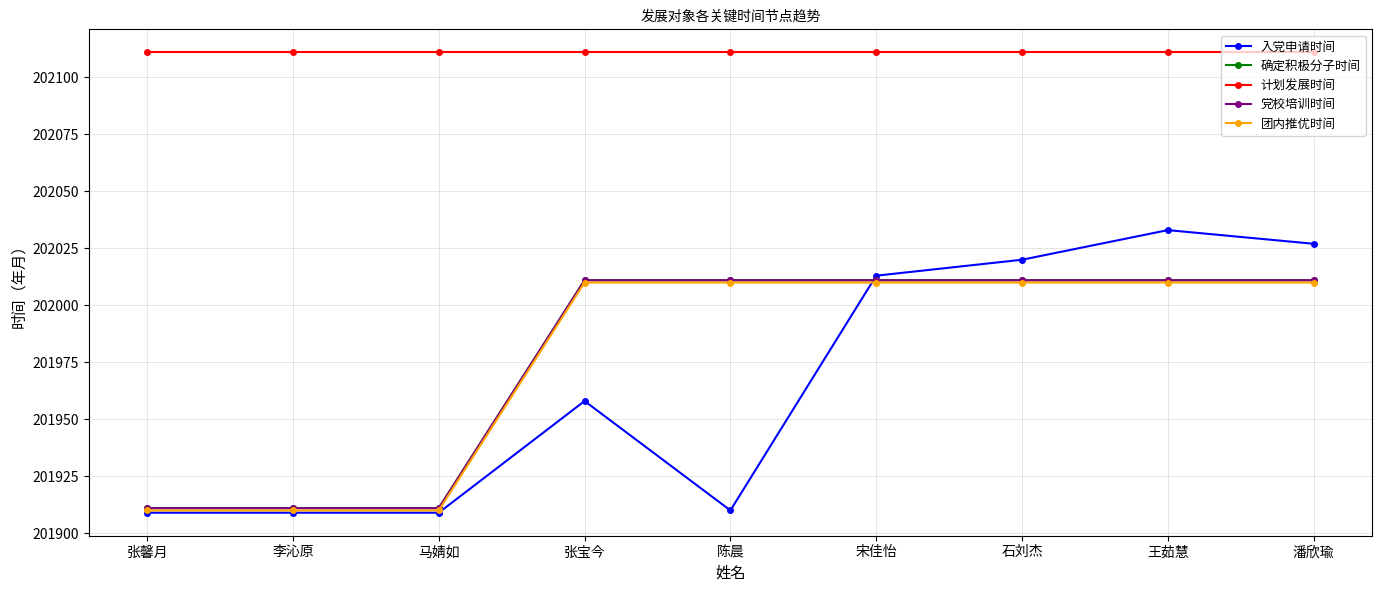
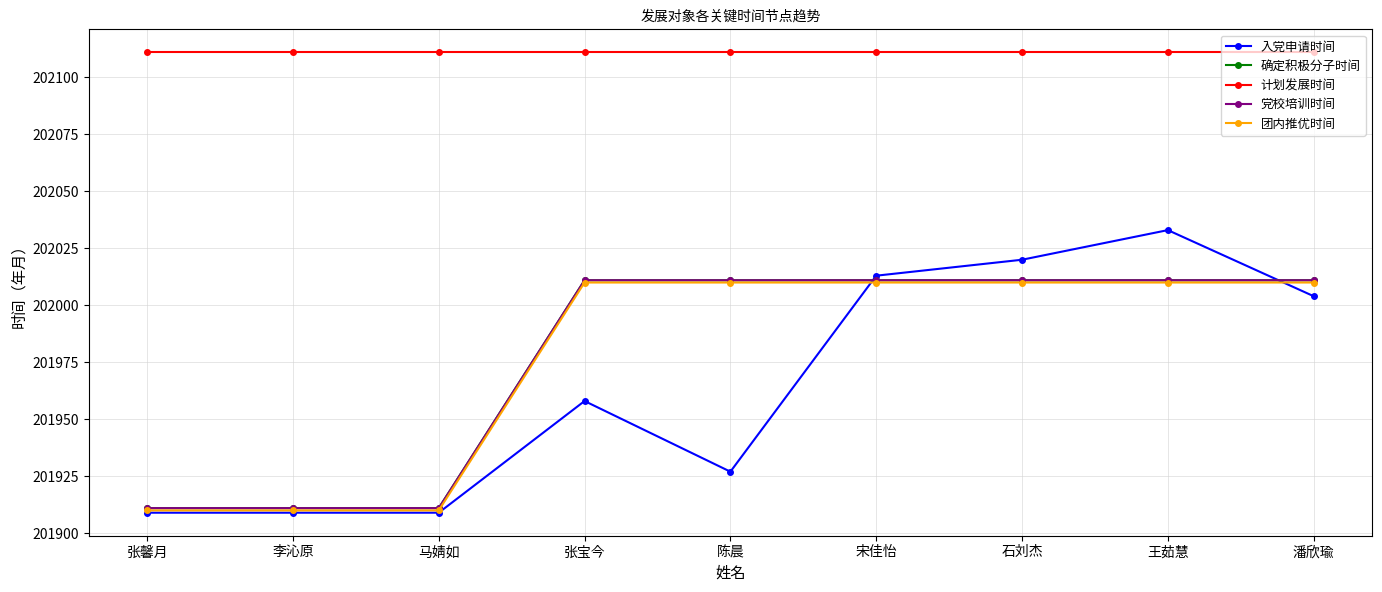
  {
    "入党申请时间": {
      "张宝今": 201958,
-     "陈晨": 201910,
+     "陈晨": 201927,
      "宋佳怡": 202013,
      "石刘杰": 202020,
      "王茹慧": 202033,
-     "潘欣瑜": 202027
+     "潘欣瑜": 202004
    },
    "计划发展时间": {
      "张馨月": 202111,
      "李沁原": 202111,
      "马婧如": 202111,
      "张宝今": 202111,
      "陈晨": 202111,
      "宋佳怡": 202111,
      "石刘杰": 202111,
      "王茹慧": 202111
    }
  }
